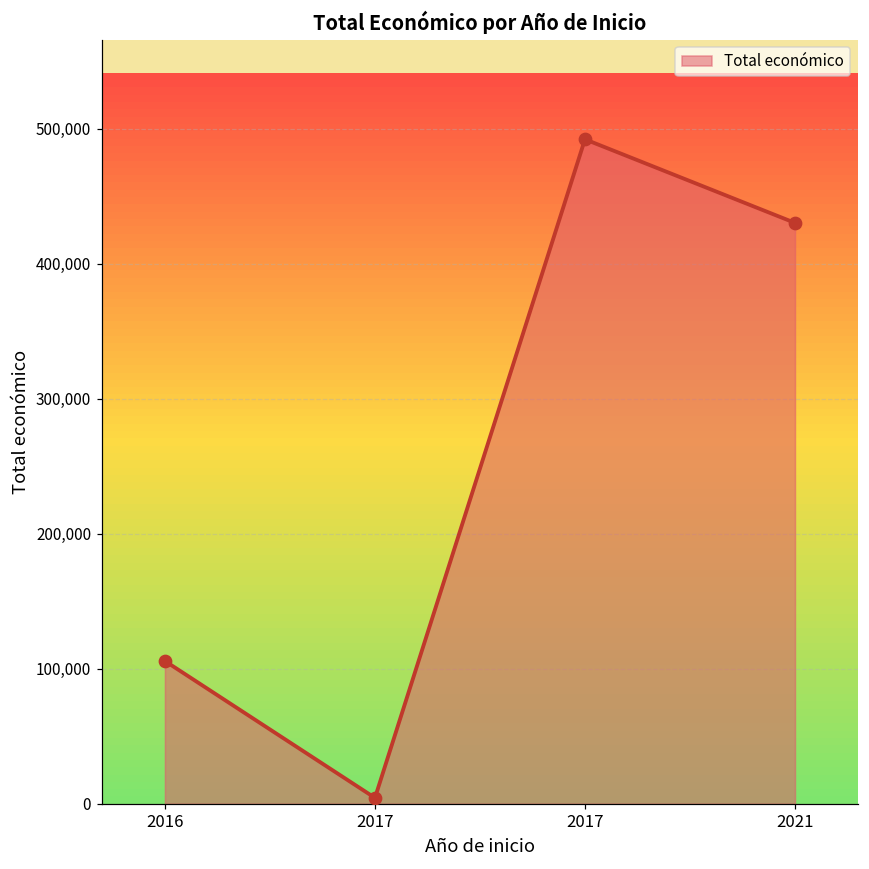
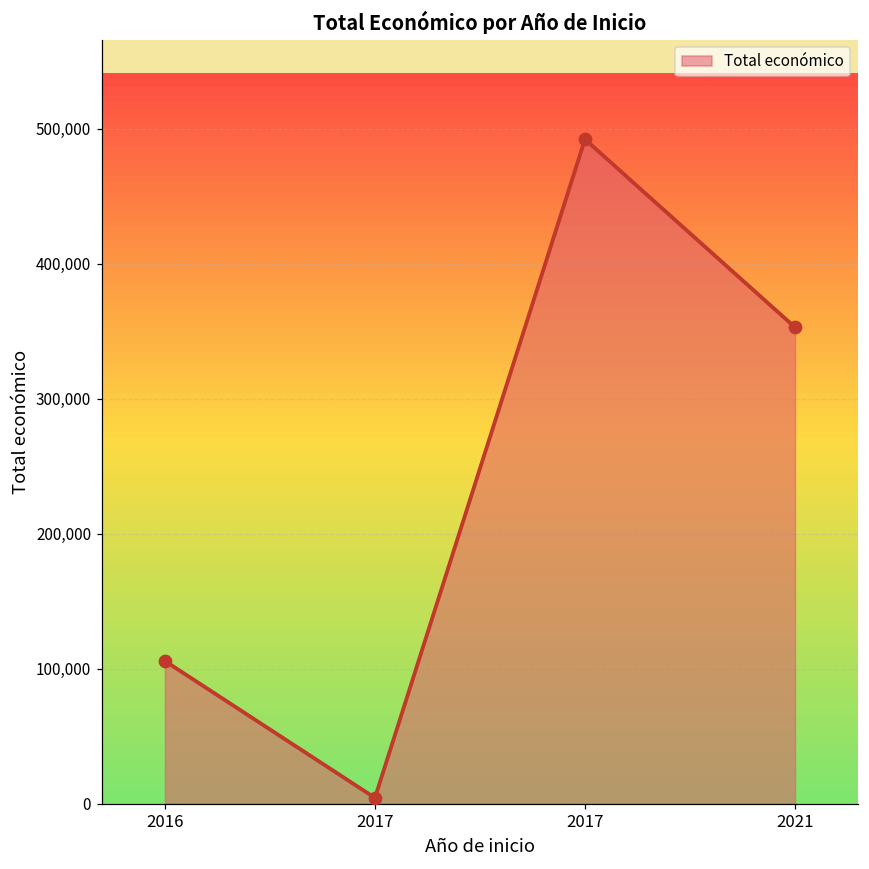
  {
    "2016": "106,000",
-   "2021": "430,000"
+   "2021": "353,000"
  }
